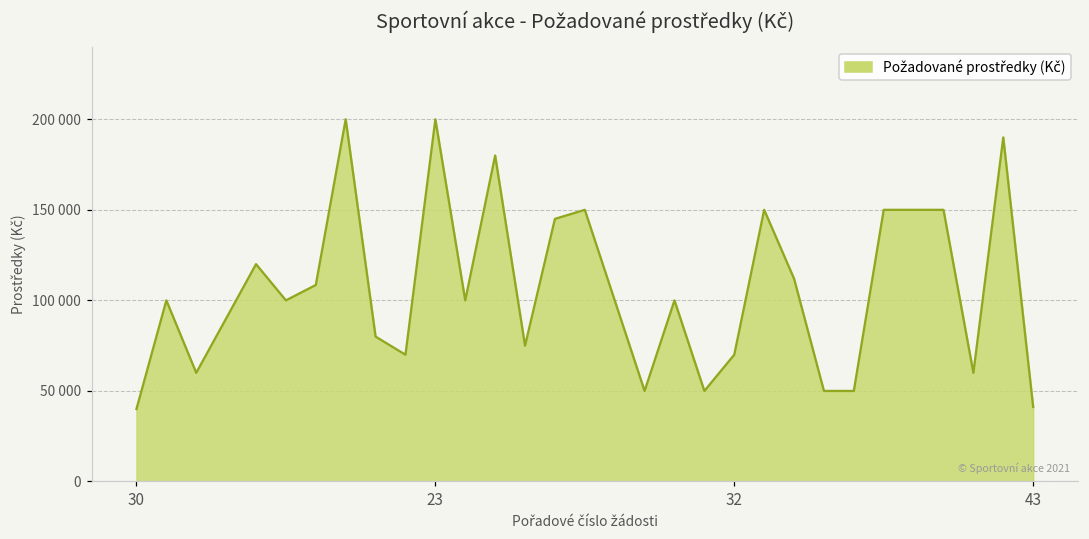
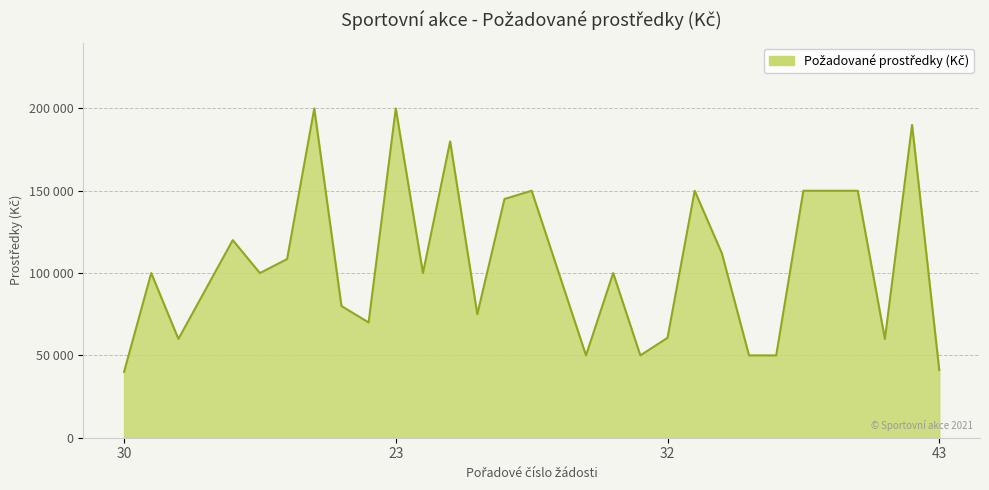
  {
    "30": 40000,
    "23": 200000,
-   "32": 70000,
+   "32": 61000,
    "43": 41000
  }
